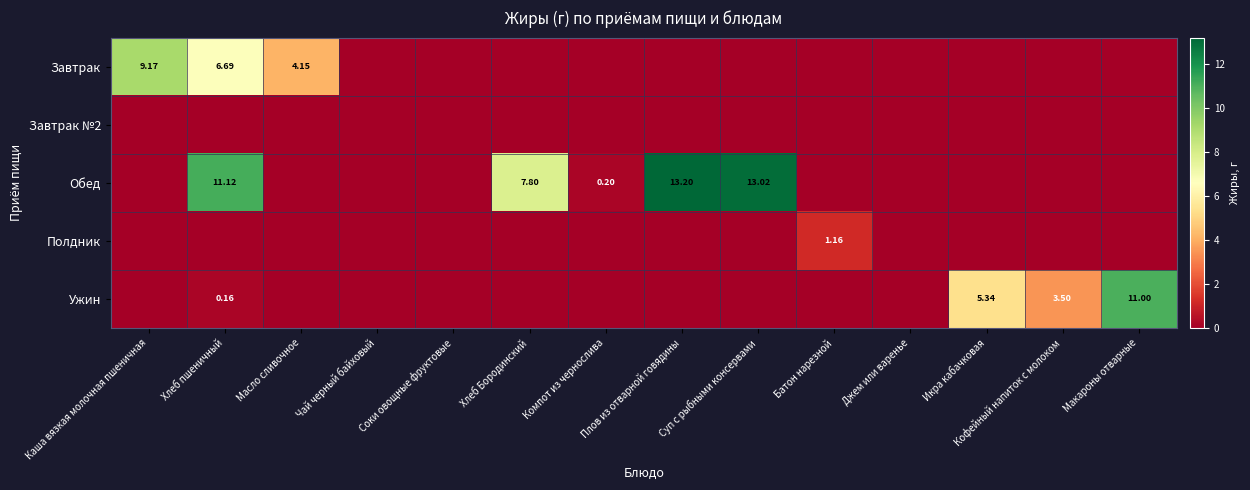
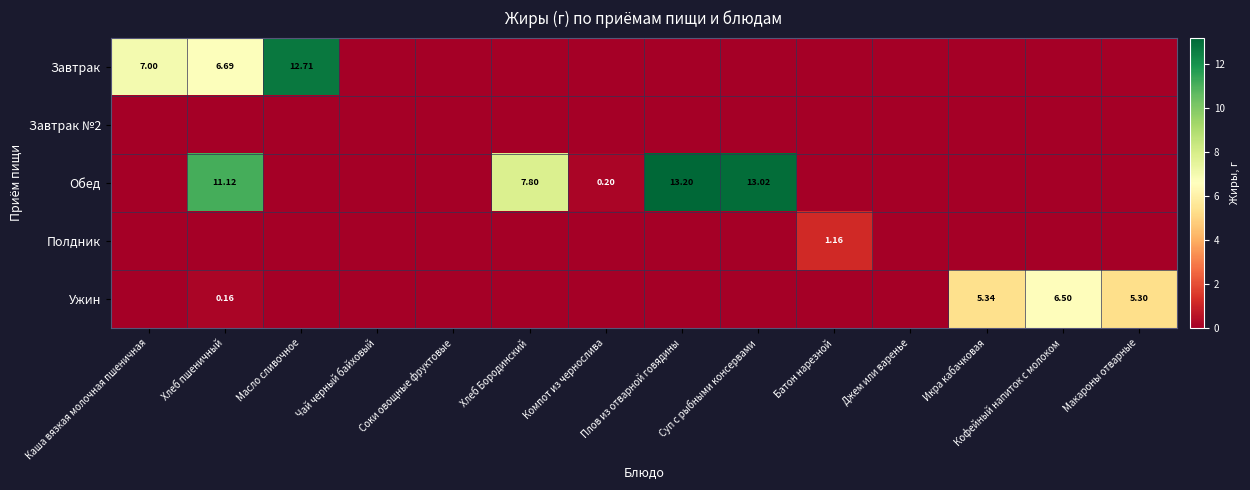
  {
    "Завтрак": {
-     "Каша вязкая молочная пшеничная": 9.17,
+     "Каша вязкая молочная пшеничная": 7.00,
      "Хлеб пшеничный": 6.69,
-     "Масло сливочное": 4.15
+     "Масло сливочное": 12.71
    },
    "Обед": {
      "Хлеб пшеничный": 11.12,
      "Хлеб Бородинский": 7.80,
      "Компот из чернослива": 0.20,
      "Плов из отварной говядины": 13.20,
      "Суп с рыбными консервами": 13.02
    },
    "Полдник": {
      "Батон нарезной": 1.16
    },
    "Ужин": {
      "Хлеб пшеничный": 0.16,
      "Икра кабачковая": 5.34,
-     "Кофейный напиток с молоком": 3.50,
-     "Макароны отварные": 11.00
+     "Кофейный напиток с молоком": 6.50,
+     "Макароны отварные": 5.30
    }
  }
